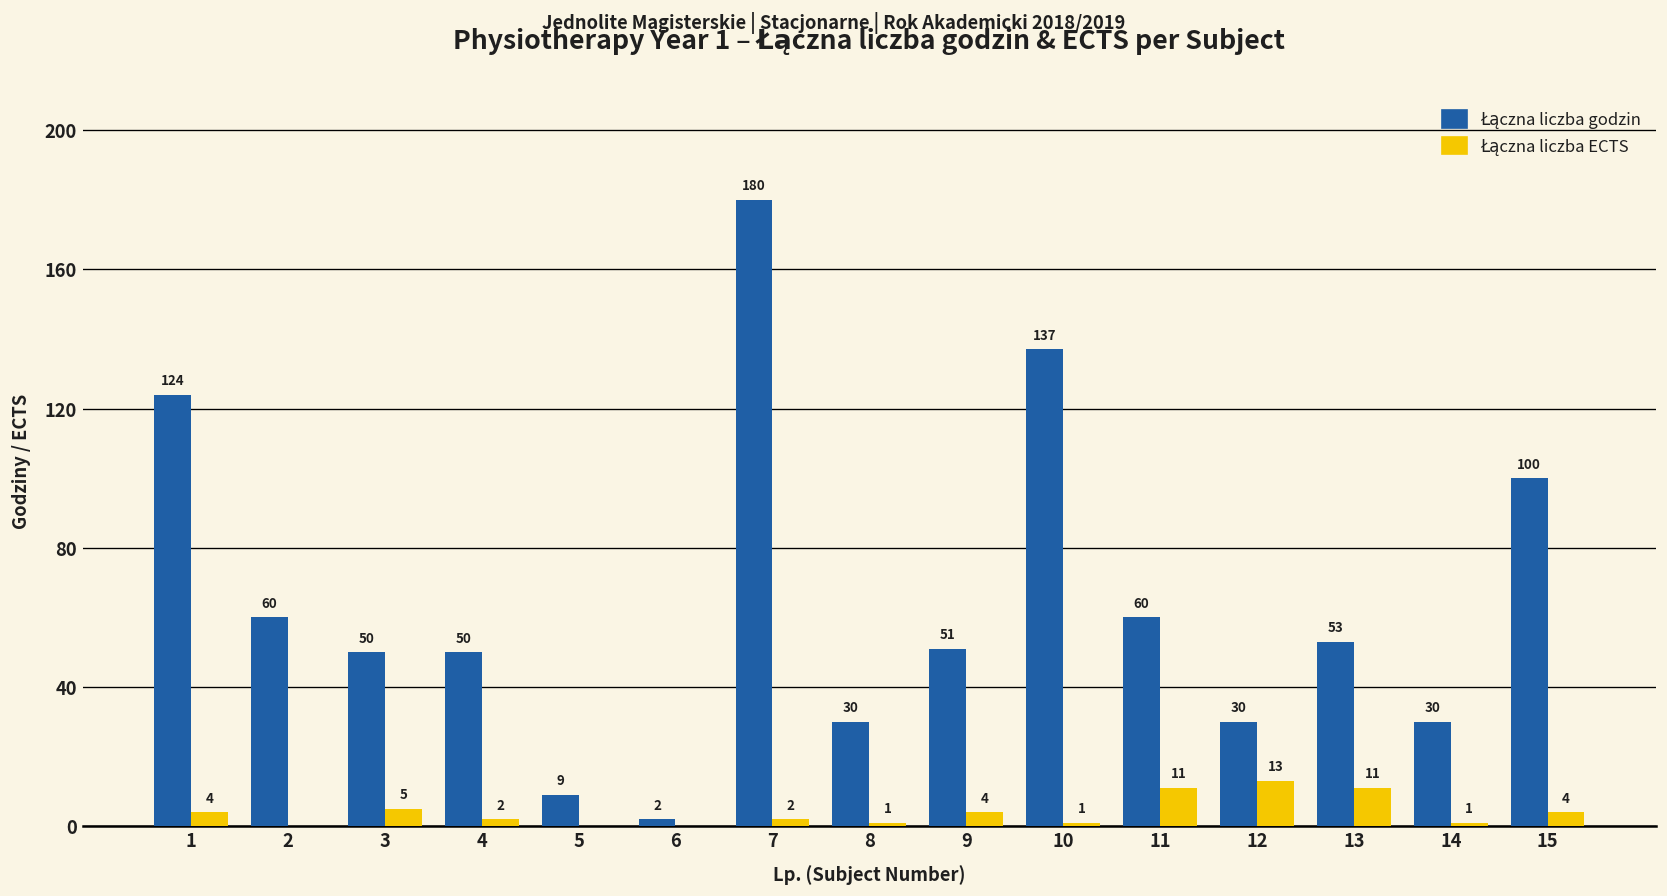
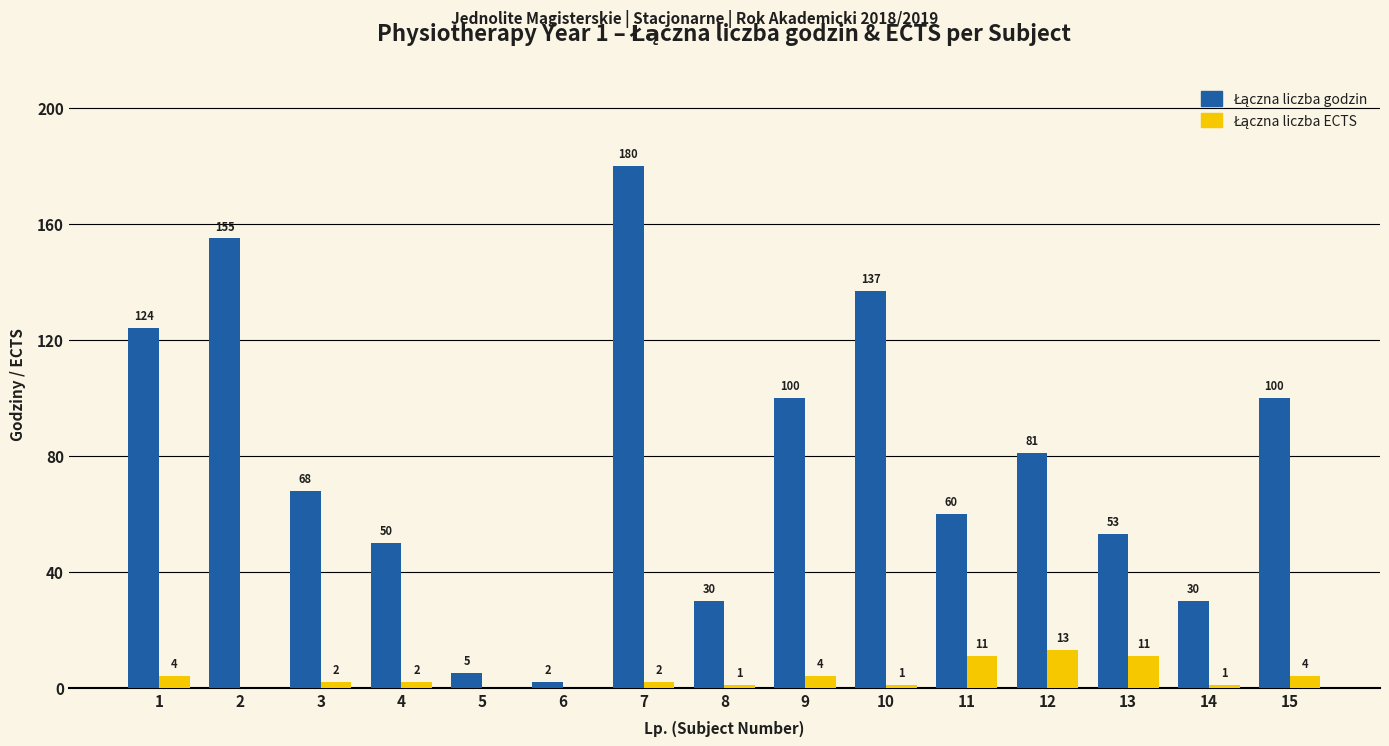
  {
    "Łączna liczba godzin": {
      "1": 124,
-     "2": 60,
-     "3": 50,
+     "2": 155,
+     "3": 68,
      "4": 50,
-     "5": 9,
+     "5": 5,
      "6": 2,
      "7": 180,
      "8": 30,
-     "9": 51,
+     "9": 100,
      "10": 137,
      "11": 60,
-     "12": 30,
+     "12": 81,
      "13": 53,
      "14": 30,
      "15": 100
    },
    "Łączna liczba ECTS": {
      "1": 4,
-     "3": 5,
+     "3": 2,
      "4": 2,
      "7": 2,
      "8": 1,
      "9": 4,
      "10": 1,
      "11": 11,
      "12": 13,
      "13": 11,
      "14": 1,
      "15": 4
    }
  }
